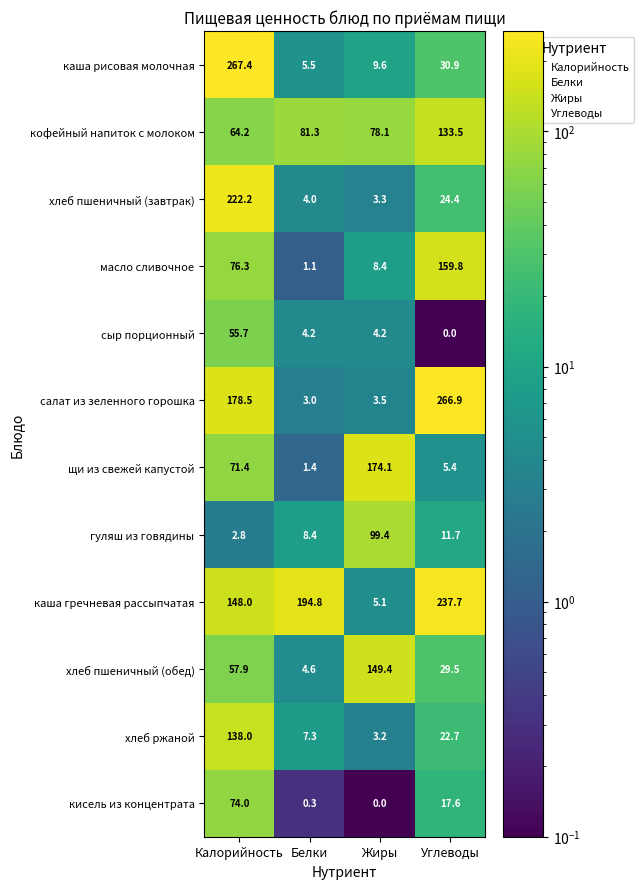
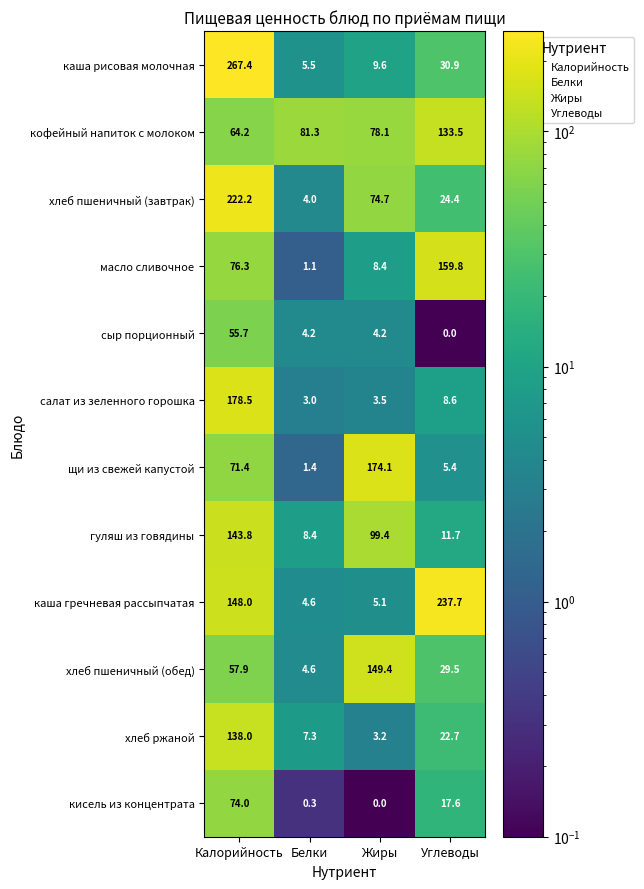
  {
    "каша рисовая молочная": {
      "Калорийность": 267.4,
      "Белки": 5.5,
      "Жиры": 9.6,
      "Углеводы": 30.9
    },
    "кофейный напиток с молоком": {
      "Калорийность": 64.2,
      "Белки": 81.3,
      "Жиры": 78.1,
      "Углеводы": 133.5
    },
    "хлеб пшеничный (завтрак)": {
      "Калорийность": 222.2,
      "Белки": 4.0,
-     "Жиры": 3.3,
+     "Жиры": 74.7,
      "Углеводы": 24.4
    },
    "масло сливочное": {
      "Калорийность": 76.3,
      "Белки": 1.1,
      "Жиры": 8.4,
      "Углеводы": 159.8
    },
    "сыр порционный": {
      "Калорийность": 55.7,
      "Белки": 4.2,
      "Жиры": 4.2,
      "Углеводы": 0.0
    },
    "салат из зеленного горошка": {
      "Калорийность": 178.5,
      "Белки": 3.0,
      "Жиры": 3.5,
-     "Углеводы": 266.9
+     "Углеводы": 8.6
    },
    "щи из свежей капустой": {
      "Калорийность": 71.4,
      "Белки": 1.4,
      "Жиры": 174.1,
      "Углеводы": 5.4
    },
    "гуляш из говядины": {
-     "Калорийность": 2.8,
+     "Калорийность": 143.8,
      "Белки": 8.4,
      "Жиры": 99.4,
      "Углеводы": 11.7
    },
    "каша гречневая рассыпчатая": {
      "Калорийность": 148.0,
-     "Белки": 194.8,
+     "Белки": 4.6,
      "Жиры": 5.1,
      "Углеводы": 237.7
    },
    "хлеб пшеничный (обед)": {
      "Калорийность": 57.9,
      "Белки": 4.6,
      "Жиры": 149.4,
      "Углеводы": 29.5
    },
    "хлеб ржаной": {
      "Калорийность": 138.0,
      "Белки": 7.3,
      "Жиры": 3.2,
      "Углеводы": 22.7
    },
    "кисель из концентрата": {
      "Калорийность": 74.0,
      "Белки": 0.3,
      "Жиры": 0.0,
      "Углеводы": 17.6
    }
  }
